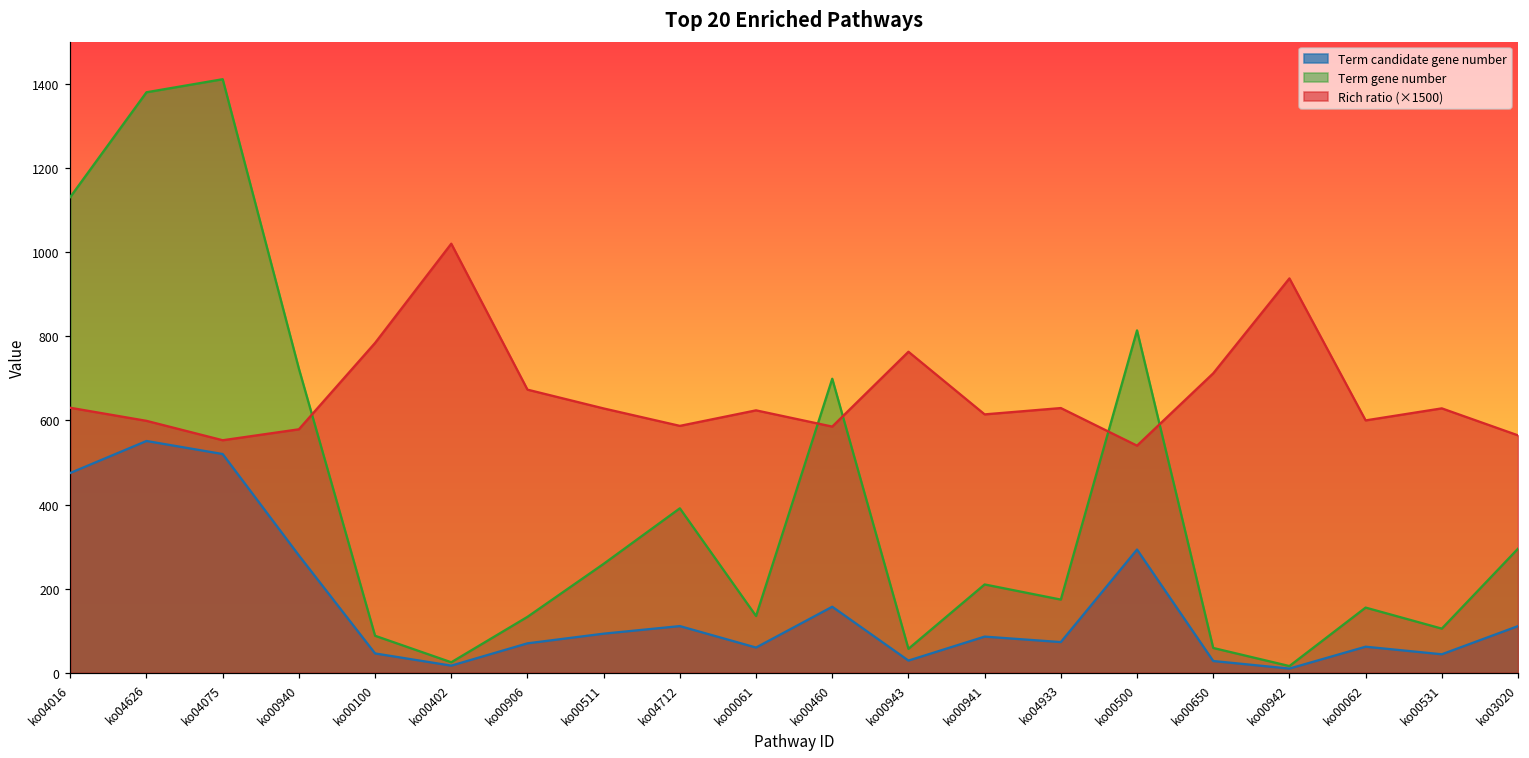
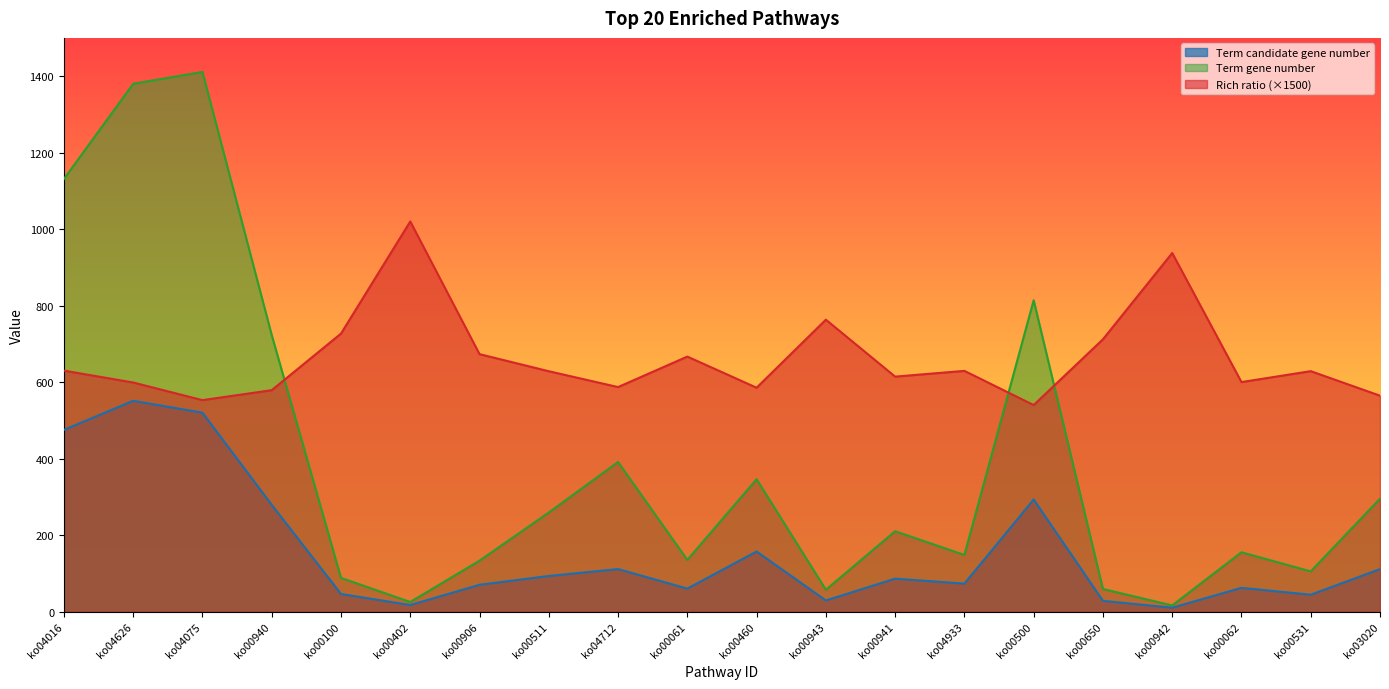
  {
    "Term candidate gene number": {
      "ko04016": 480,
      "ko04626": 550,
      "ko04075": 520,
      "ko00940": 280,
      "ko00100": 50,
      "ko00402": 20,
      "ko00906": 70,
      "ko00511": 90,
      "ko04712": 110,
      "ko00061": 60,
      "ko00460": 160,
      "ko00943": 30,
      "ko00941": 90,
      "ko04933": 70,
      "ko00500": 290,
      "ko00650": 30,
      "ko00062": 60,
      "ko00531": 40,
      "ko03020": 110
    },
    "Term gene number": {
      "ko04016": 1130,
      "ko04626": 1380,
      "ko04075": 1410,
      "ko00940": 720,
      "ko00100": 90,
      "ko00402": 30,
      "ko00906": 130,
      "ko00511": 260,
      "ko04712": 390,
      "ko00061": 140,
-     "ko00460": 700,
+     "ko00460": 350,
      "ko00943": 60,
      "ko00941": 210,
-     "ko04933": 170,
+     "ko04933": 150,
      "ko00500": 810,
      "ko00650": 60,
      "ko00062": 160,
      "ko00531": 110,
      "ko03020": 300
    },
    "Rich ratio (×1500)": {
      "ko04016": 630,
      "ko04626": 600,
      "ko04075": 550,
      "ko00940": 580,
-     "ko00100": 780,
+     "ko00100": 730,
      "ko00402": 1020,
      "ko00906": 670,
      "ko00511": 630,
      "ko04712": 590,
-     "ko00061": 620,
+     "ko00061": 670,
      "ko00460": 590,
      "ko00943": 760,
      "ko00941": 610,
      "ko04933": 630,
      "ko00500": 540,
      "ko00650": 710,
      "ko00942": 940,
      "ko00062": 600,
      "ko00531": 630,
      "ko03020": 560
    }
  }
